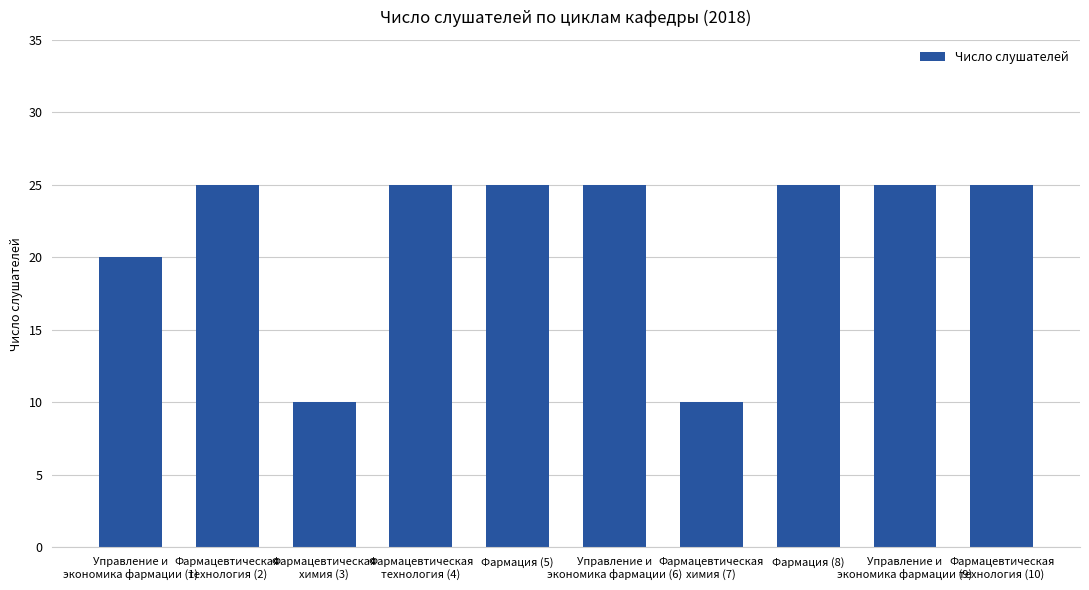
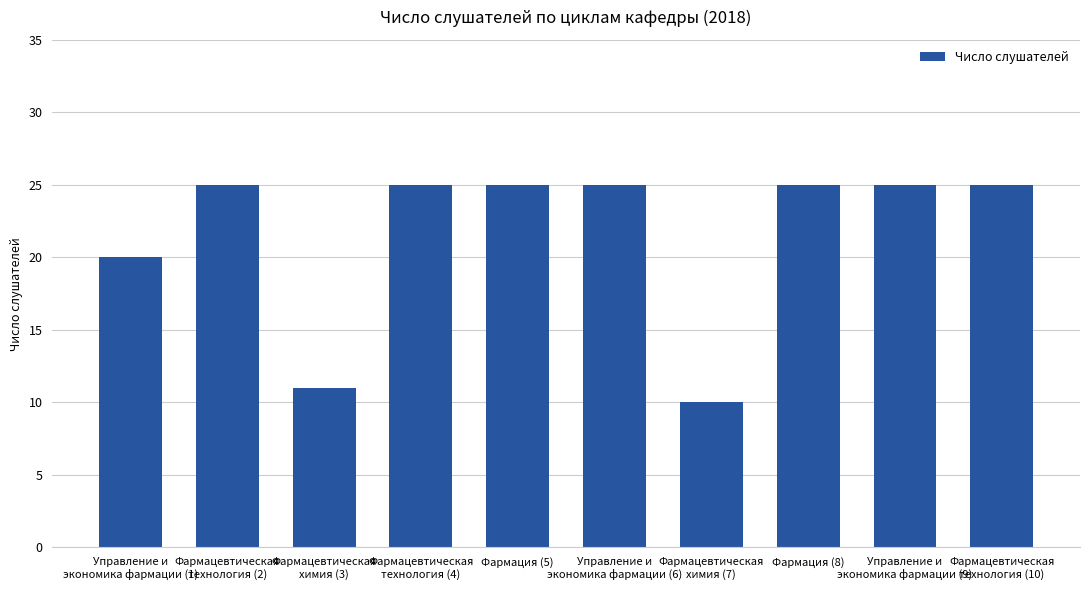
  {
-   "Фармацевтическая химия (3)": 10,
+   "Фармацевтическая химия (3)": 11,
    "Фармацевтическая технология (4)": 25,
    "Фармация (5)": 25,
    "Фармация (8)": 25
  }
